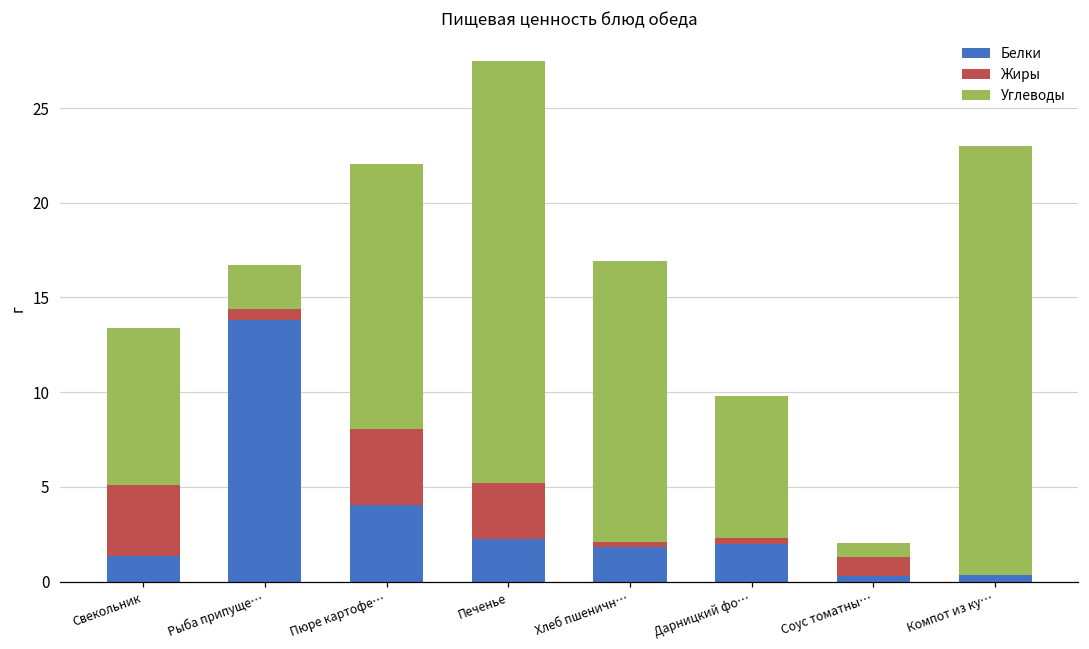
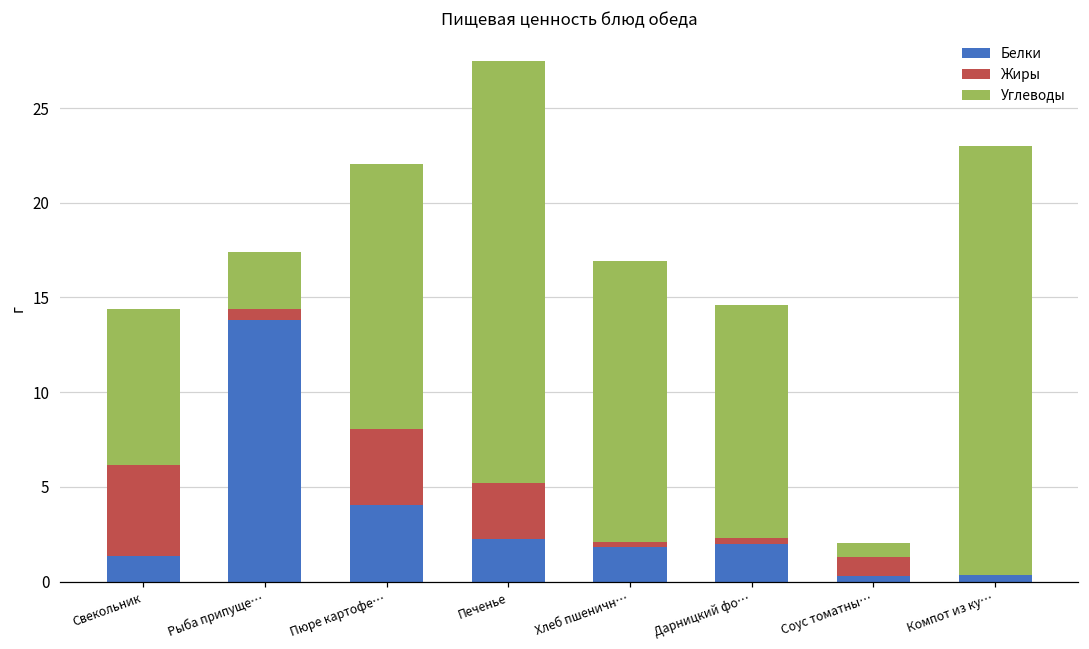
  {
    "Белки": {
      "Свекольник": 1.3,
      "Рыба припуще…": 13.8,
      "Пюре картофе…": 4.1,
      "Печенье": 2.3,
      "Хлеб пшеничн…": 1.8,
      "Дарницкий фо…": 2.0,
      "Соус томатны…": 0.3,
      "Компот из ку…": 0.3
    },
    "Жиры": {
-     "Свекольник": 3.8,
+     "Свекольник": 4.8,
      "Рыба припуще…": 0.6,
      "Пюре картофе…": 4.0,
      "Печенье": 2.9,
      "Хлеб пшеничн…": 0.2,
      "Дарницкий фо…": 0.3,
      "Соус томатны…": 1.0,
      "Компот из ку…": 0.0
    },
    "Углеводы": {
      "Свекольник": 8.3,
-     "Рыба припуще…": 2.3,
+     "Рыба припуще…": 3.0,
      "Пюре картофе…": 14.0,
      "Печенье": 22.3,
      "Хлеб пшеничн…": 14.9,
-     "Дарницкий фо…": 7.5,
+     "Дарницкий фо…": 12.3,
      "Соус томатны…": 0.8,
      "Компот из ку…": 22.7
    }
  }
